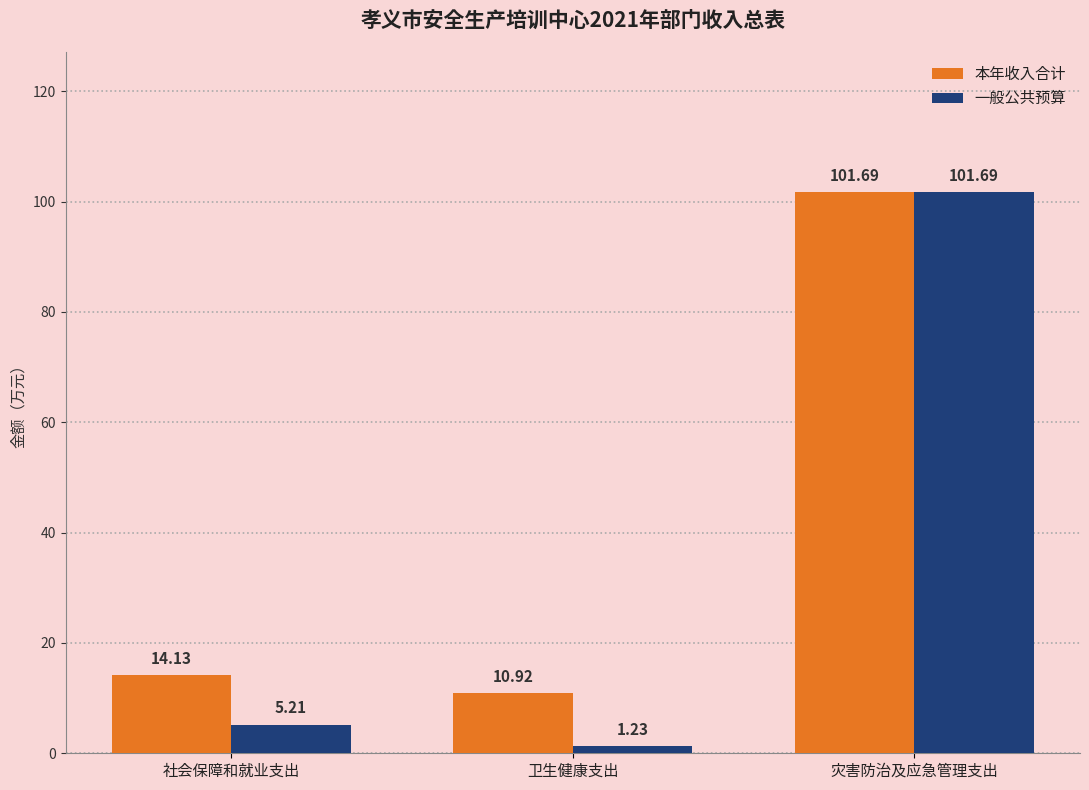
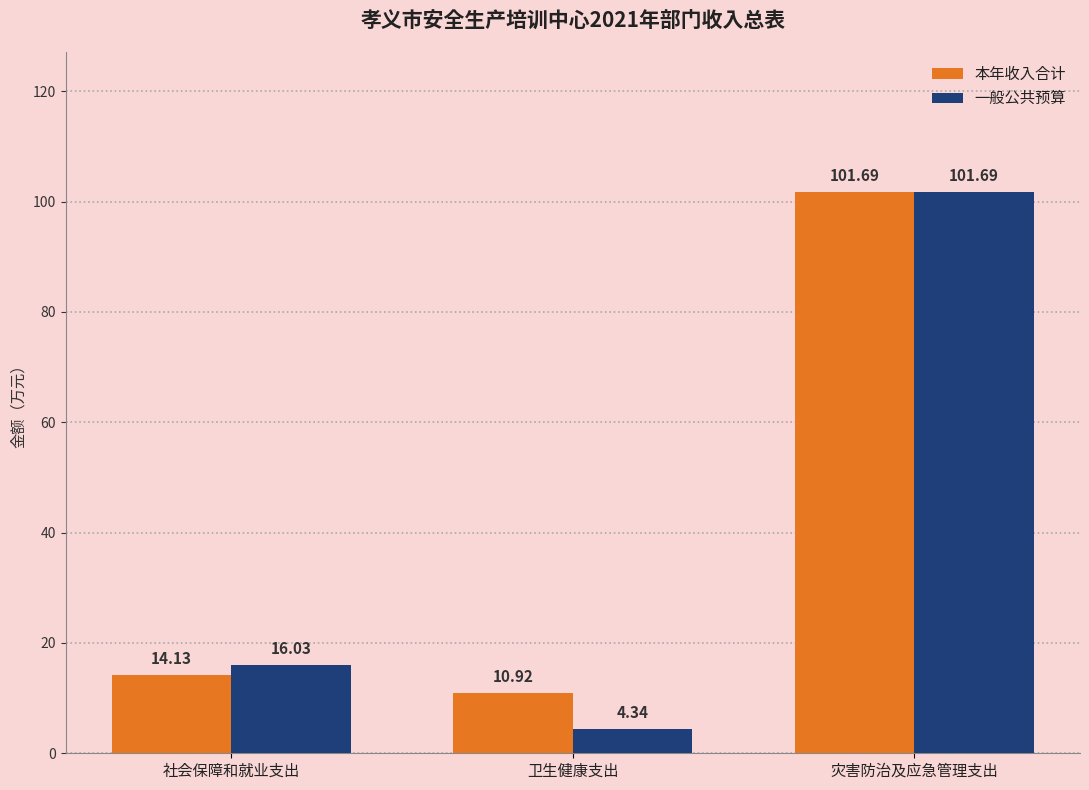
  {
    "本年收入合计": {
      "社会保障和就业支出": 14.13,
      "卫生健康支出": 10.92,
      "灾害防治及应急管理支出": 101.69
    },
    "一般公共预算": {
-     "社会保障和就业支出": 5.21,
-     "卫生健康支出": 1.23,
+     "社会保障和就业支出": 16.03,
+     "卫生健康支出": 4.34,
      "灾害防治及应急管理支出": 101.69
    }
  }
